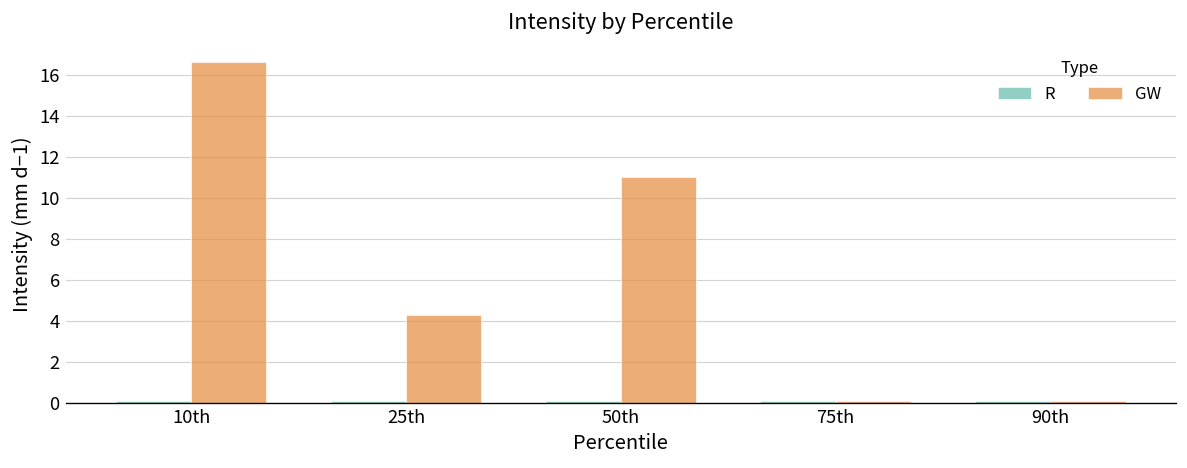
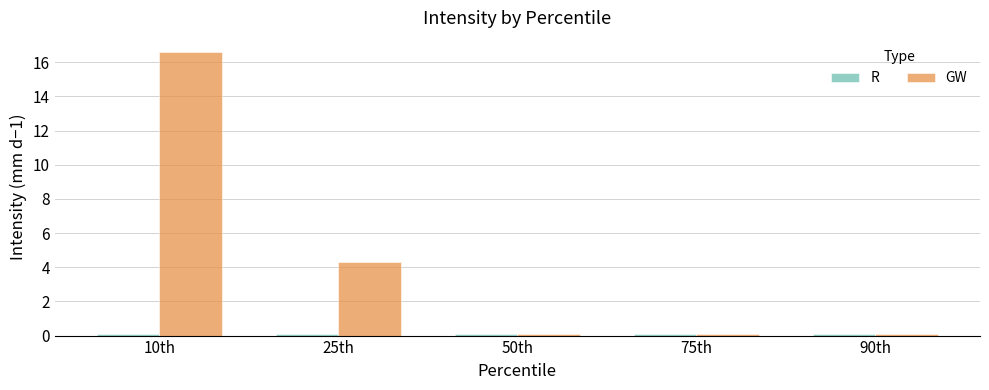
  {
    "GW": {
      "10th": 16.6,
      "25th": 4.3,
-     "50th": 11.0
+     "50th": 0.1
    }
  }
